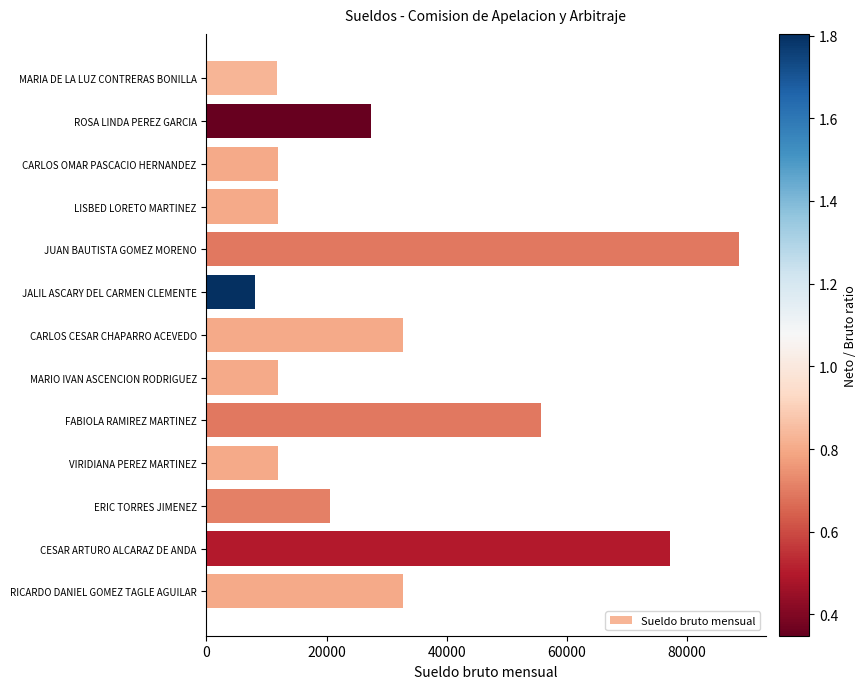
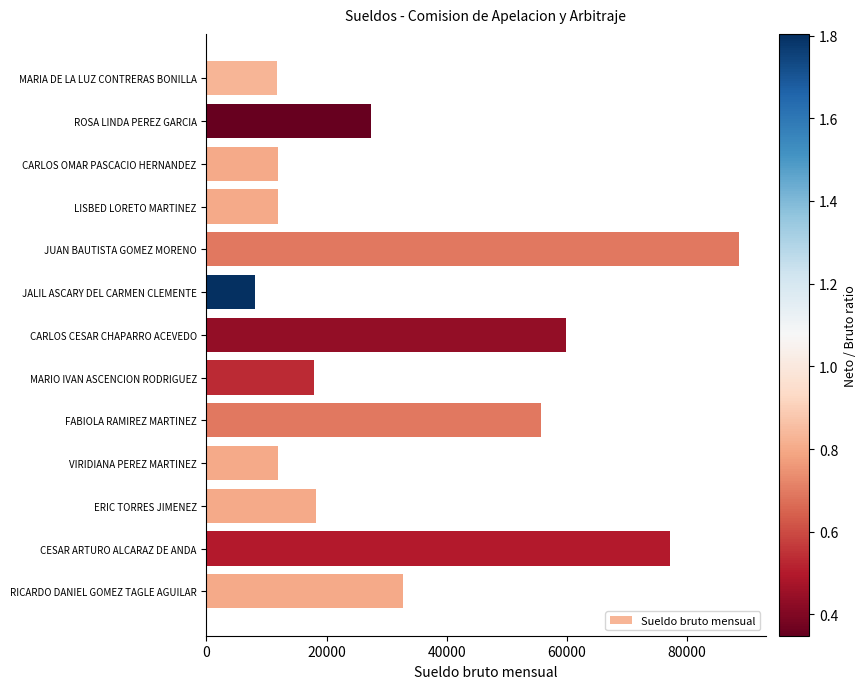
  {
    "MARIA DE LA LUZ CONTRERAS BONILLA": 12000,
    "ROSA LINDA PEREZ GARCIA": 27000,
    "CARLOS OMAR PASCACIO HERNANDEZ": 12000,
    "LISBED LORETO MARTINEZ": 12000,
    "JUAN BAUTISTA GOMEZ MORENO": 89000,
    "JALIL ASCARY DEL CARMEN CLEMENTE": 8000,
-   "CARLOS CESAR CHAPARRO ACEVEDO": 33000,
-   "MARIO IVAN ASCENCION RODRIGUEZ": 12000,
+   "CARLOS CESAR CHAPARRO ACEVEDO": 60000,
+   "MARIO IVAN ASCENCION RODRIGUEZ": 18000,
    "FABIOLA RAMIREZ MARTINEZ": 56000,
    "VIRIDIANA PEREZ MARTINEZ": 12000,
-   "ERIC TORRES JIMENEZ": 21000,
+   "ERIC TORRES JIMENEZ": 18000,
    "CESAR ARTURO ALCARAZ DE ANDA": 77000,
    "RICARDO DANIEL GOMEZ TAGLE AGUILAR": 33000
  }
